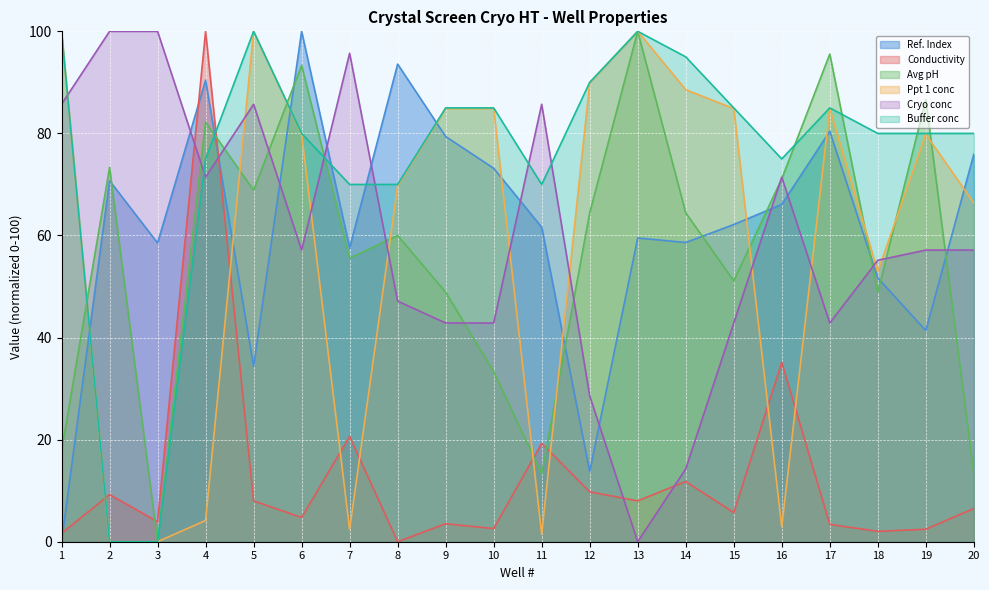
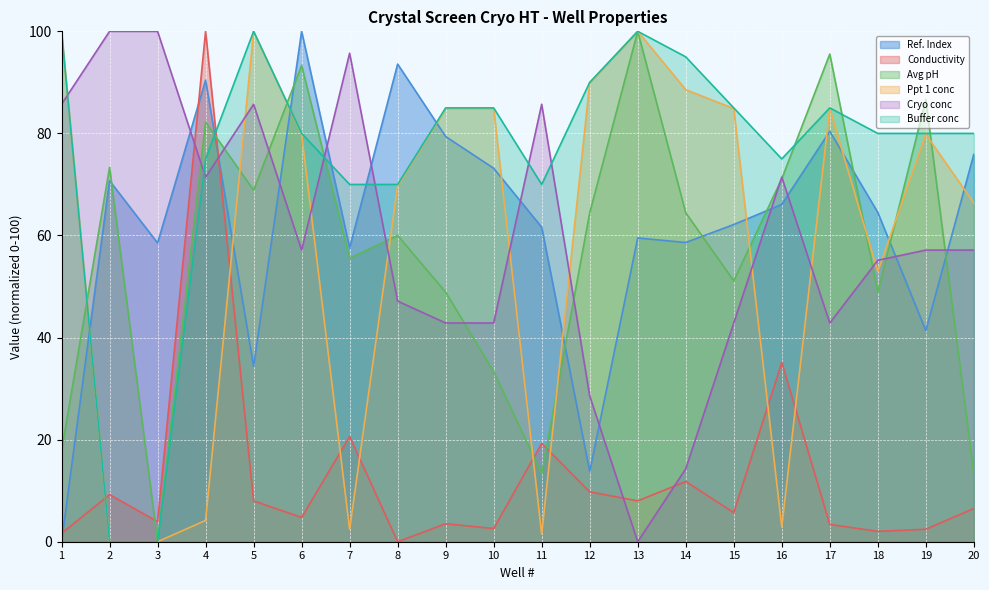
  {
    "Ref. Index": {
      "1": 0,
      "2": 71,
      "3": 59,
      "4": 90,
      "5": 34,
      "6": 100,
      "7": 58,
      "8": 94,
      "9": 79,
      "10": 73,
      "11": 62,
      "12": 14,
      "13": 60,
      "14": 59,
      "15": 62,
      "16": 66,
      "17": 80,
-     "18": 52,
+     "18": 65,
      "19": 41,
      "20": 76
    },
    "Cryo conc": {
      "1": 86,
      "2": 100,
      "3": 100,
      "4": 71,
      "5": 86,
      "6": 57,
      "7": 96,
      "8": 47,
      "9": 43,
      "10": 43,
      "11": 86,
      "12": 29,
      "13": 0,
      "14": 14,
      "15": 43,
      "17": 43,
      "18": 55,
      "19": 57,
      "20": 57
    }
  }
